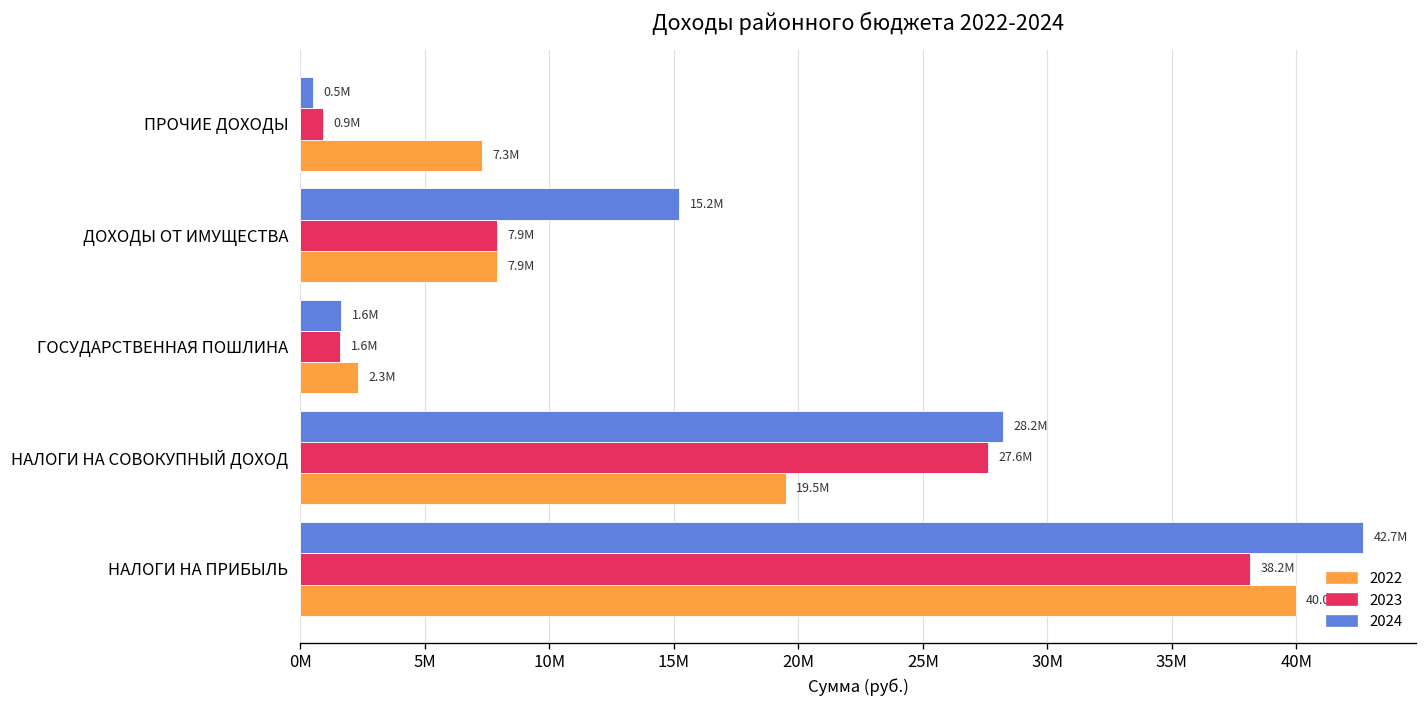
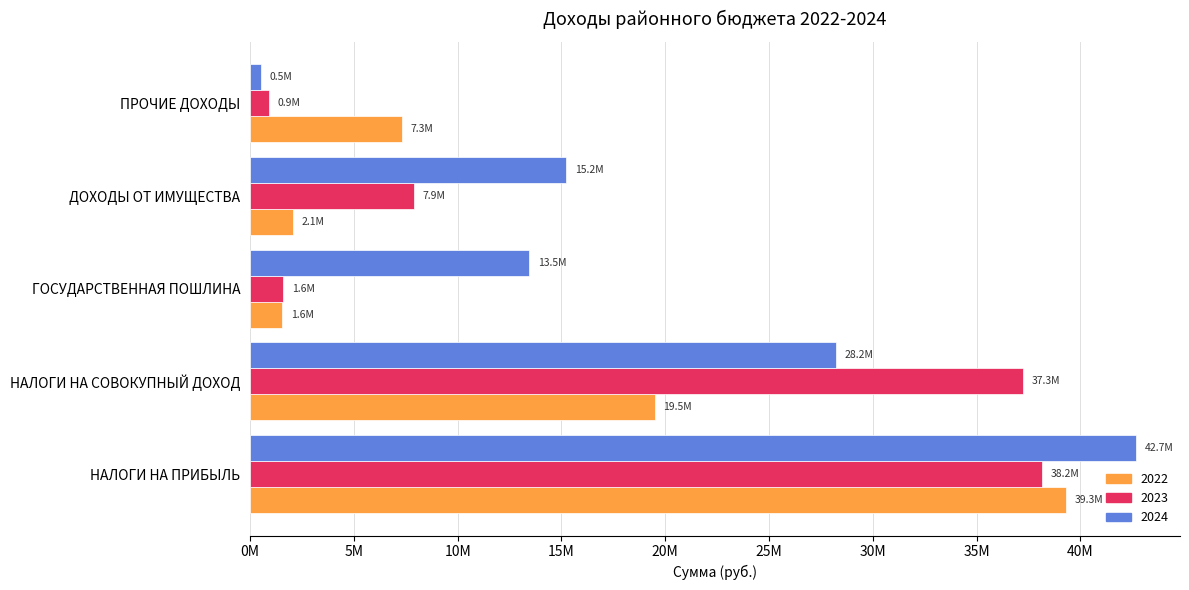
  {
    "2022": {
      "ПРОЧИЕ ДОХОДЫ": "7.3M",
-     "ДОХОДЫ ОТ ИМУЩЕСТВА": "7.9M",
-     "ГОСУДАРСТВЕННАЯ ПОШЛИНА": "2.3M",
+     "ДОХОДЫ ОТ ИМУЩЕСТВА": "2.1M",
+     "ГОСУДАРСТВЕННАЯ ПОШЛИНА": "1.6M",
      "НАЛОГИ НА СОВОКУПНЫЙ ДОХОД": "19.5M",
-     "НАЛОГИ НА ПРИБЫЛЬ": "40.0M"
+     "НАЛОГИ НА ПРИБЫЛЬ": "39.3M"
    },
    "2023": {
      "ПРОЧИЕ ДОХОДЫ": "0.9M",
      "ДОХОДЫ ОТ ИМУЩЕСТВА": "7.9M",
      "ГОСУДАРСТВЕННАЯ ПОШЛИНА": "1.6M",
-     "НАЛОГИ НА СОВОКУПНЫЙ ДОХОД": "27.6M",
+     "НАЛОГИ НА СОВОКУПНЫЙ ДОХОД": "37.3M",
      "НАЛОГИ НА ПРИБЫЛЬ": "38.2M"
    },
    "2024": {
      "ПРОЧИЕ ДОХОДЫ": "0.5M",
      "ДОХОДЫ ОТ ИМУЩЕСТВА": "15.2M",
-     "ГОСУДАРСТВЕННАЯ ПОШЛИНА": "1.6M",
+     "ГОСУДАРСТВЕННАЯ ПОШЛИНА": "13.5M",
      "НАЛОГИ НА СОВОКУПНЫЙ ДОХОД": "28.2M",
      "НАЛОГИ НА ПРИБЫЛЬ": "42.7M"
    }
  }
